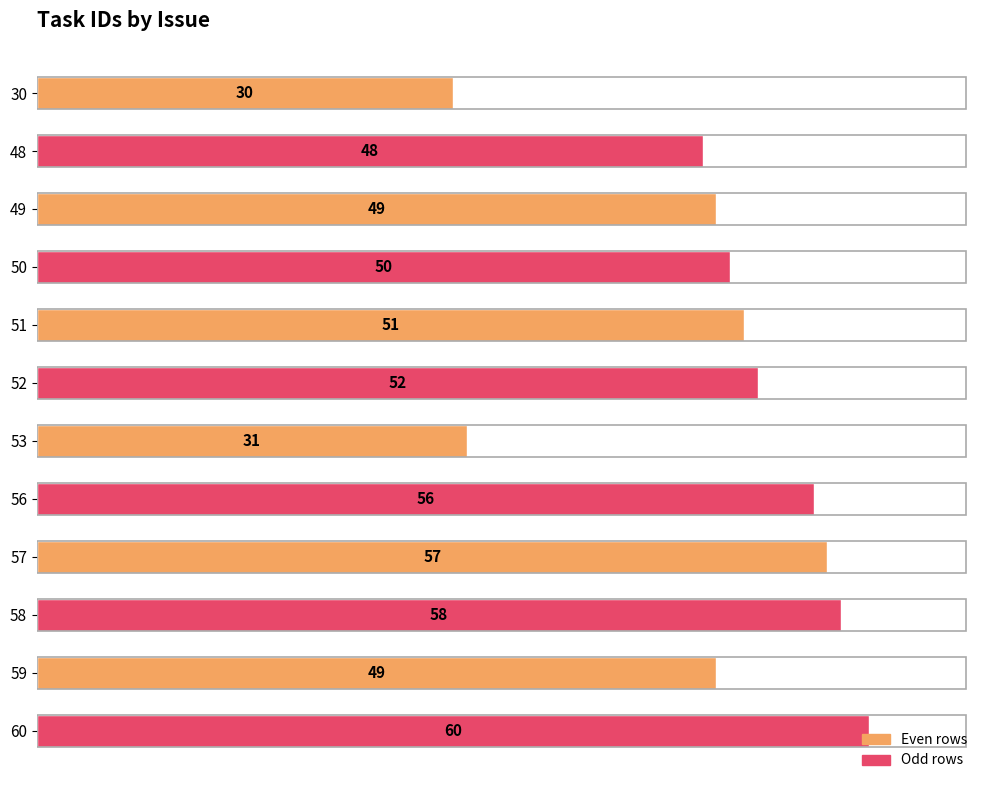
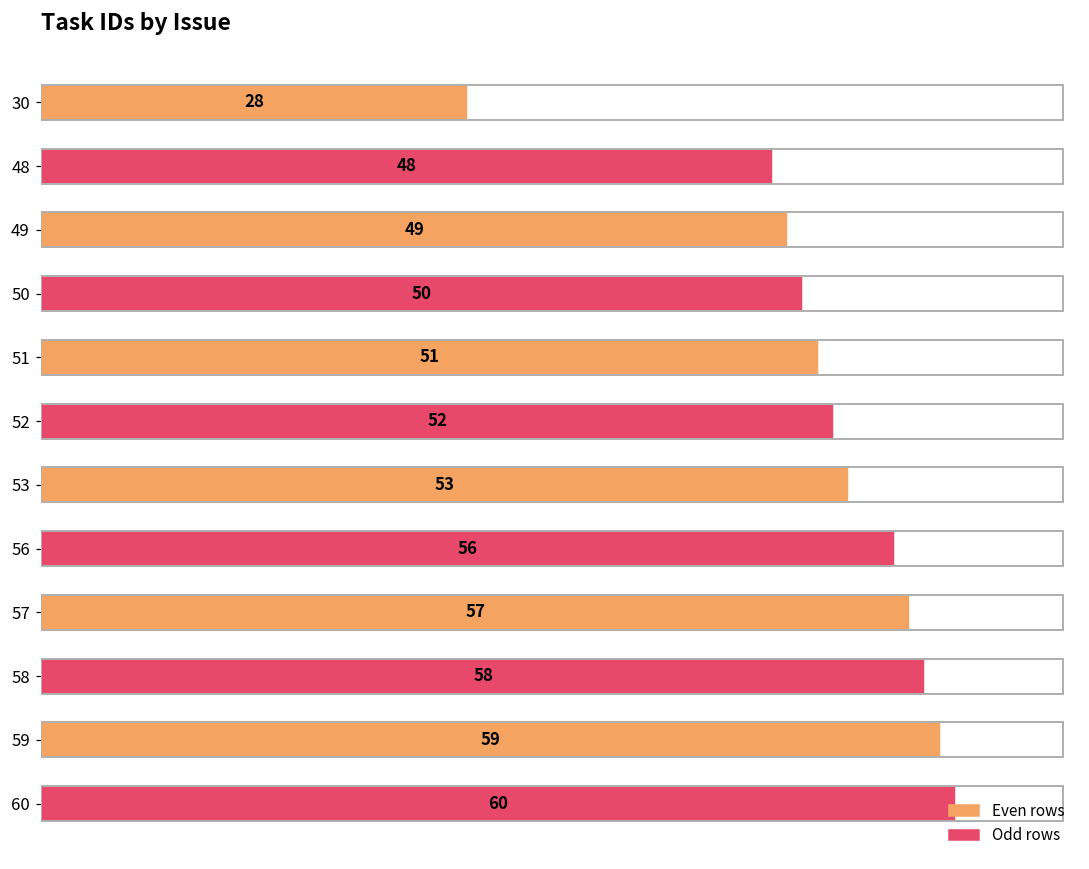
  {
-   "30": 30,
+   "30": 28,
    "48": 48,
    "49": 49,
    "50": 50,
    "51": 51,
    "52": 52,
-   "53": 31,
+   "53": 53,
    "56": 56,
    "57": 57,
    "58": 58,
-   "59": 49,
+   "59": 59,
    "60": 60
  }
